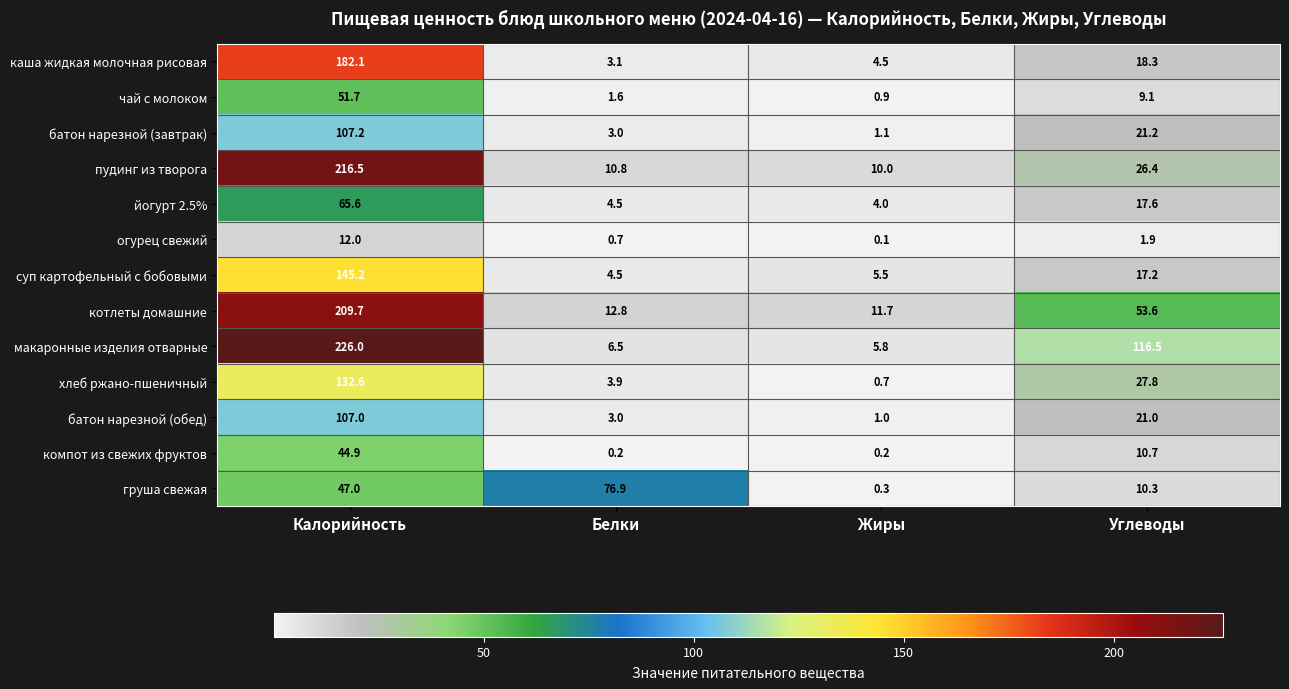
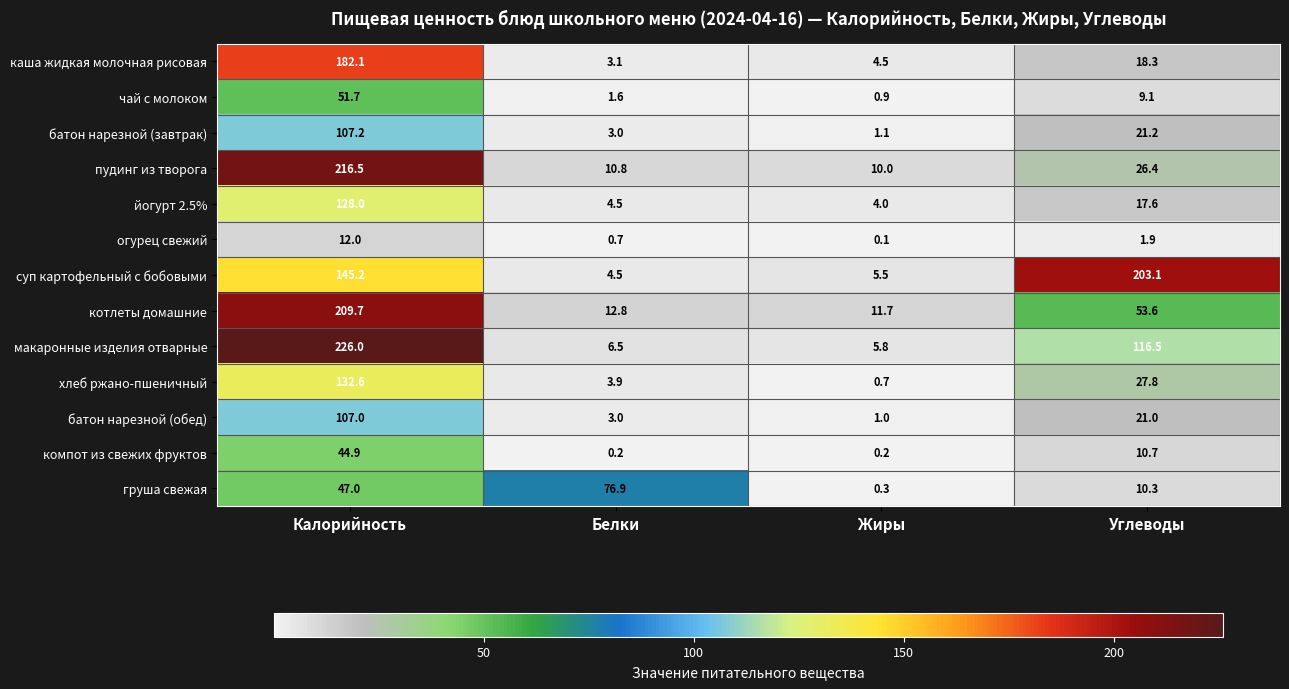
  {
    "каша жидкая молочная рисовая": {
      "Калорийность": 182.1,
      "Белки": 3.1,
      "Жиры": 4.5,
      "Углеводы": 18.3
    },
    "чай с молоком": {
      "Калорийность": 51.7,
      "Белки": 1.6,
      "Жиры": 0.9,
      "Углеводы": 9.1
    },
    "батон нарезной (завтрак)": {
      "Калорийность": 107.2,
      "Белки": 3.0,
      "Жиры": 1.1,
      "Углеводы": 21.2
    },
    "пудинг из творога": {
      "Калорийность": 216.5,
      "Белки": 10.8,
      "Жиры": 10.0,
      "Углеводы": 26.4
    },
    "йогурт 2.5%": {
-     "Калорийность": 65.6,
+     "Калорийность": 128.0,
      "Белки": 4.5,
      "Жиры": 4.0,
      "Углеводы": 17.6
    },
    "огурец свежий": {
      "Калорийность": 12.0,
      "Белки": 0.7,
      "Жиры": 0.1,
      "Углеводы": 1.9
    },
    "суп картофельный с бобовыми": {
      "Калорийность": 145.2,
      "Белки": 4.5,
      "Жиры": 5.5,
-     "Углеводы": 17.2
+     "Углеводы": 203.1
    },
    "котлеты домашние": {
      "Калорийность": 209.7,
      "Белки": 12.8,
      "Жиры": 11.7,
      "Углеводы": 53.6
    },
    "макаронные изделия отварные": {
      "Калорийность": 226.0,
      "Белки": 6.5,
      "Жиры": 5.8,
      "Углеводы": 116.5
    },
    "хлеб ржано-пшеничный": {
      "Калорийность": 132.6,
      "Белки": 3.9,
      "Жиры": 0.7,
      "Углеводы": 27.8
    },
    "батон нарезной (обед)": {
      "Калорийность": 107.0,
      "Белки": 3.0,
      "Жиры": 1.0,
      "Углеводы": 21.0
    },
    "компот из свежих фруктов": {
      "Калорийность": 44.9,
      "Белки": 0.2,
      "Жиры": 0.2,
      "Углеводы": 10.7
    },
    "груша свежая": {
      "Калорийность": 47.0,
      "Белки": 76.9,
      "Жиры": 0.3,
      "Углеводы": 10.3
    }
  }
